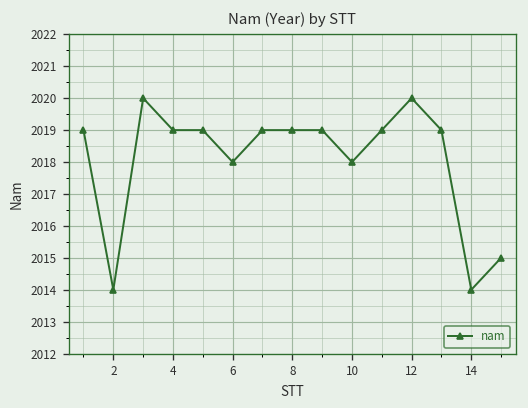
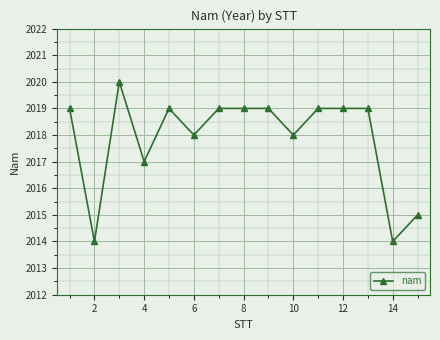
  {
    "2": 2014,
-   "4": 2019,
+   "4": 2017,
    "6": 2018,
    "8": 2019,
    "10": 2018,
-   "12": 2020,
+   "12": 2019,
    "14": 2014
  }
